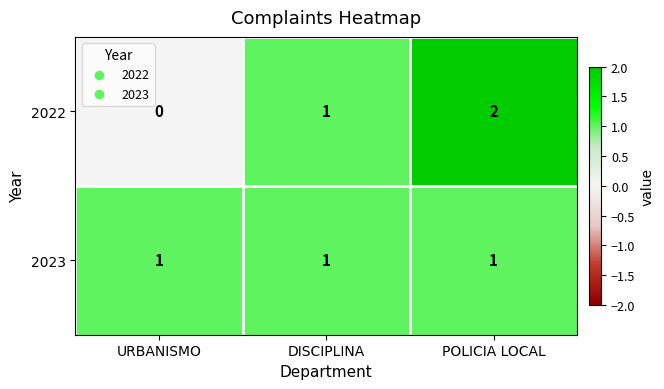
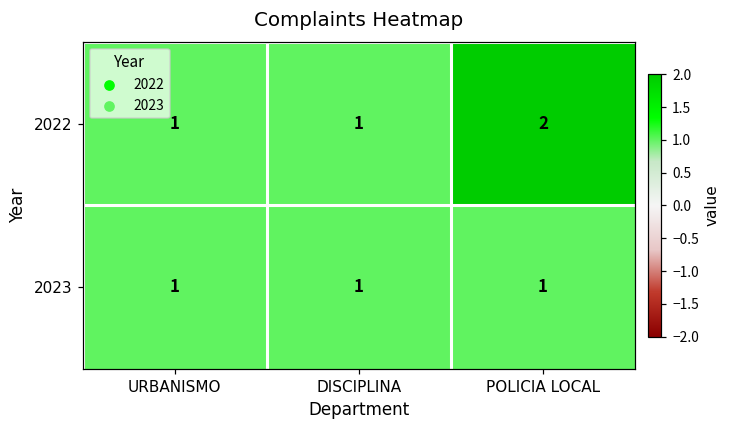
  {
    "2022": {
-     "URBANISMO": 0,
+     "URBANISMO": 1,
      "DISCIPLINA": 1,
      "POLICIA LOCAL": 2
    },
    "2023": {
      "URBANISMO": 1,
      "DISCIPLINA": 1,
      "POLICIA LOCAL": 1
    }
  }
